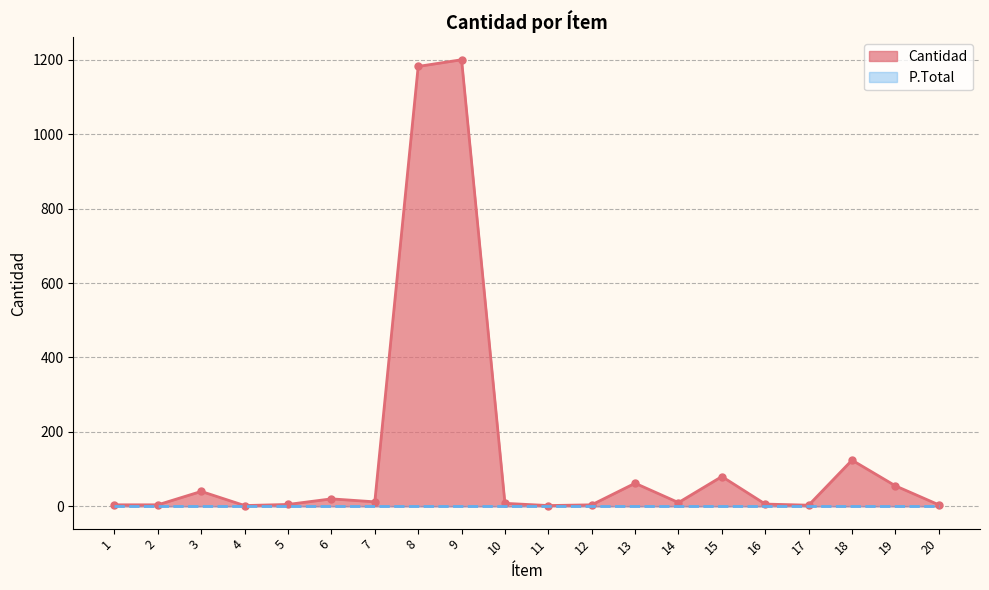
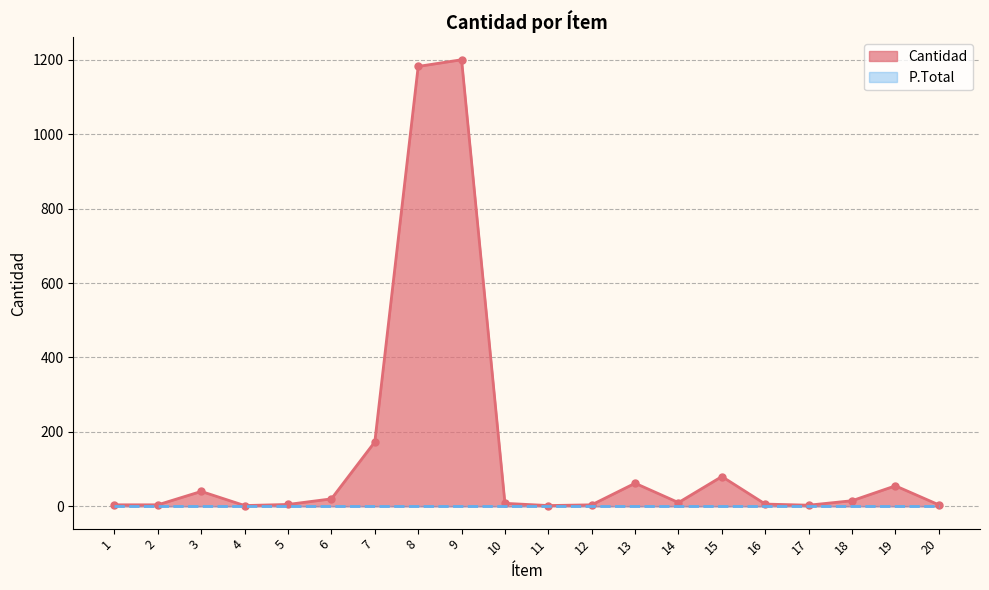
  {
    "Cantidad": {
      "3": 40,
      "6": 20,
-     "7": 10,
+     "7": 170,
      "8": 1180,
      "9": 1200,
      "10": 10,
      "13": 60,
      "14": 10,
      "15": 80,
-     "18": 120,
+     "18": 20,
      "19": 60
    },
    "P.Total": {
      "3": 0,
      "6": 0,
      "7": 0,
      "8": 0,
      "9": 0,
      "10": 0,
      "13": 0,
      "14": 0,
      "15": 0,
      "18": 0,
      "19": 0
    }
  }
